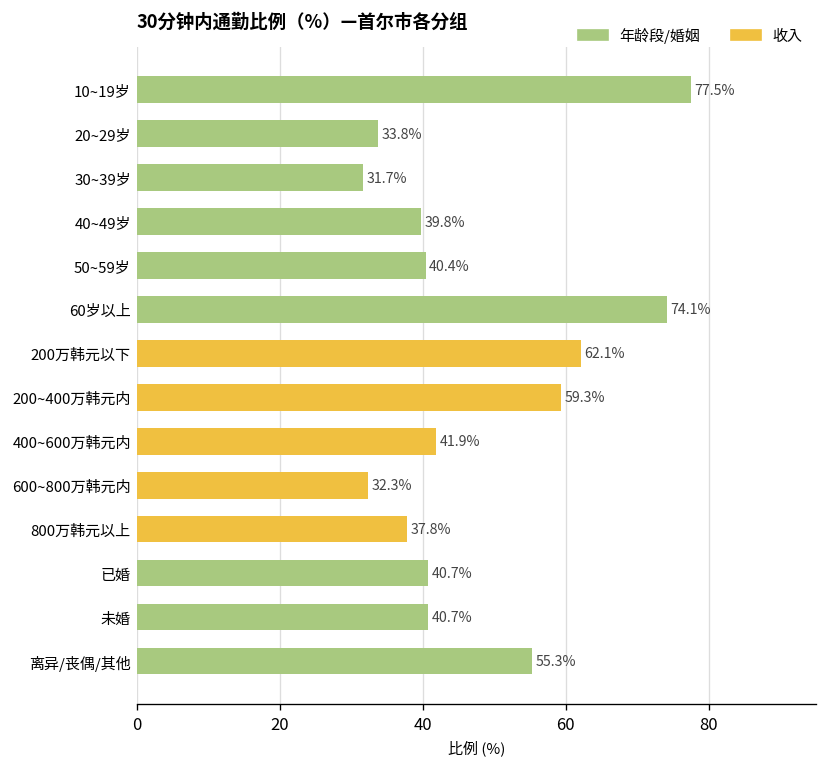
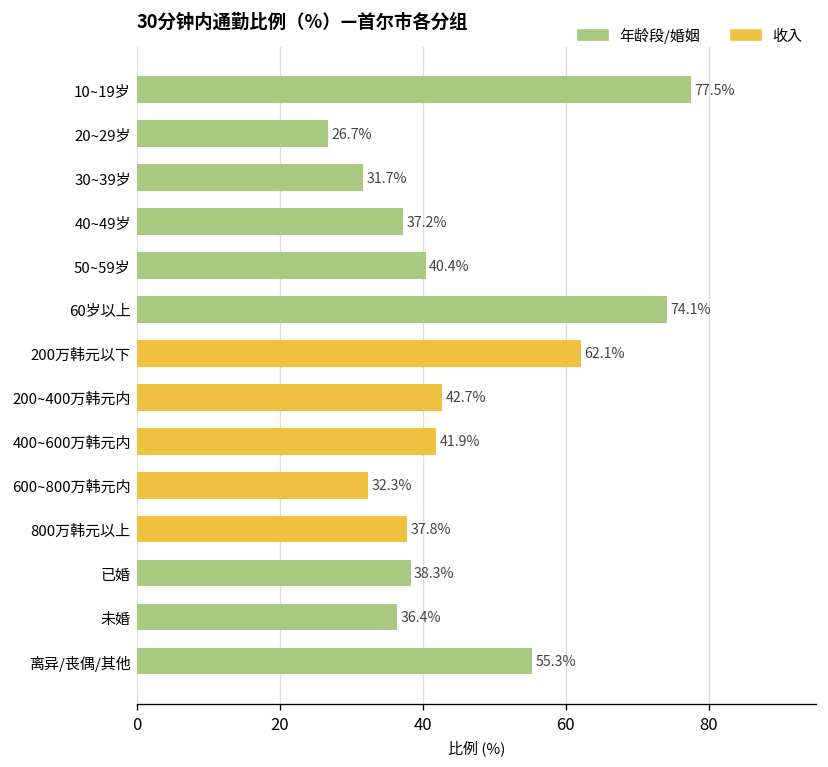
  {
    "10~19岁": "77.5%",
-   "20~29岁": "33.8%",
+   "20~29岁": "26.7%",
    "30~39岁": "31.7%",
-   "40~49岁": "39.8%",
+   "40~49岁": "37.2%",
    "50~59岁": "40.4%",
    "60岁以上": "74.1%",
    "200万韩元以下": "62.1%",
-   "200~400万韩元内": "59.3%",
+   "200~400万韩元内": "42.7%",
    "400~600万韩元内": "41.9%",
    "600~800万韩元内": "32.3%",
    "800万韩元以上": "37.8%",
-   "已婚": "40.7%",
-   "未婚": "40.7%",
+   "已婚": "38.3%",
+   "未婚": "36.4%",
    "离异/丧偶/其他": "55.3%"
  }
